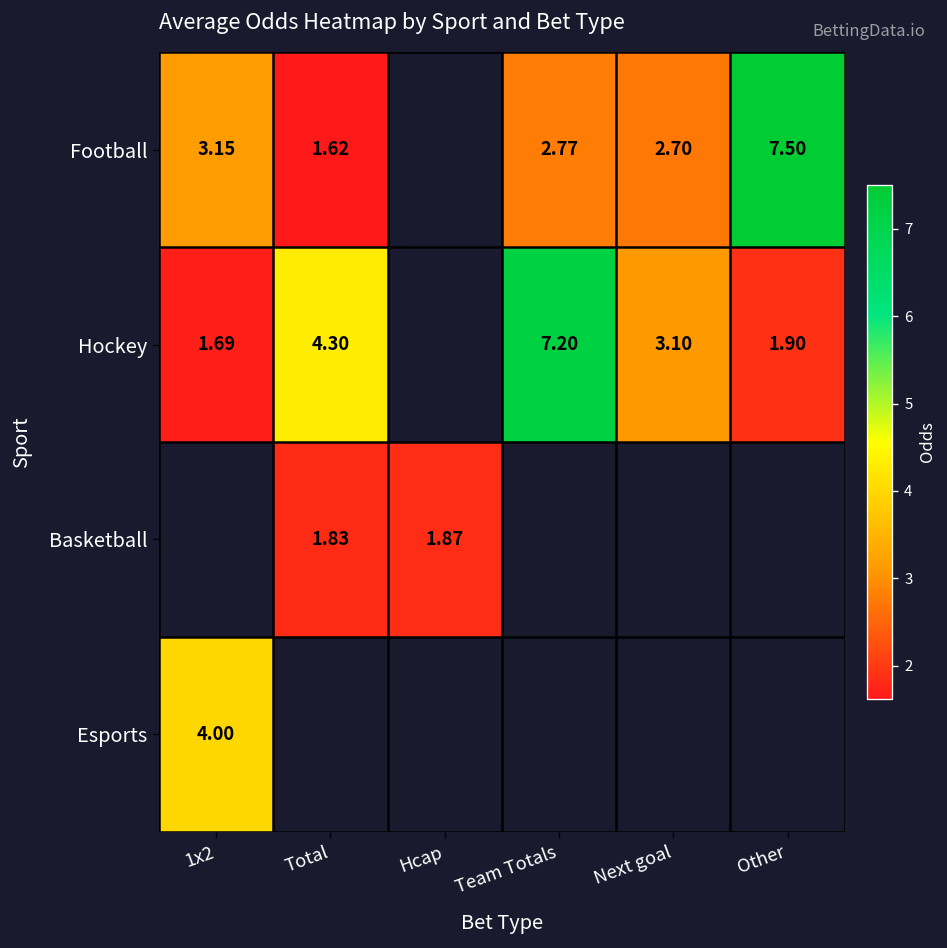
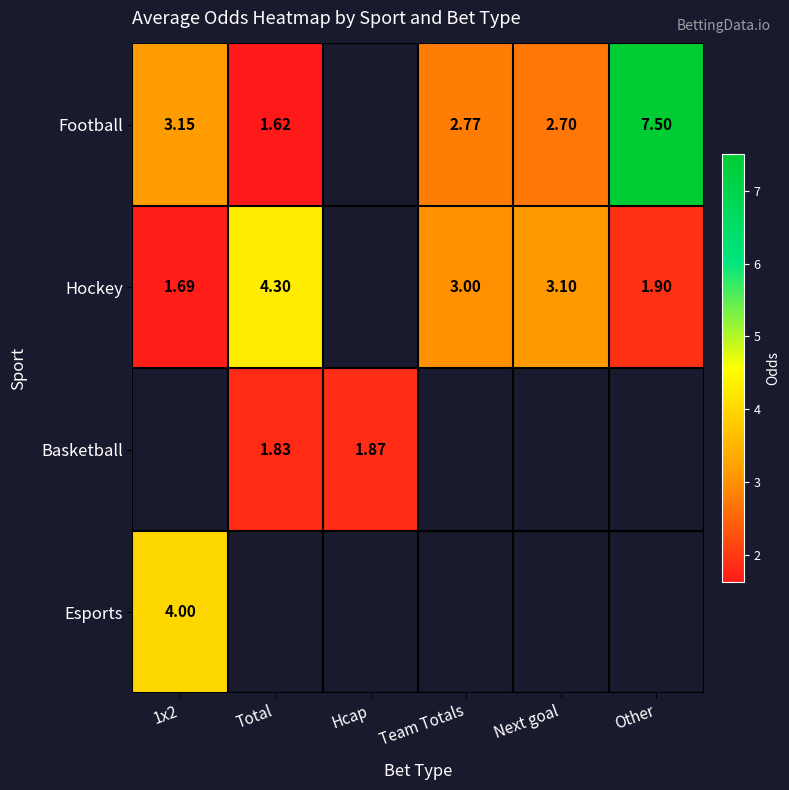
  {
    "Football": {
      "1x2": 3.15,
      "Total": 1.62,
      "Team Totals": 2.77,
      "Next goal": 2.70,
      "Other": 7.50
    },
    "Hockey": {
      "1x2": 1.69,
      "Total": 4.30,
-     "Team Totals": 7.20,
+     "Team Totals": 3.00,
      "Next goal": 3.10,
      "Other": 1.90
    },
    "Basketball": {
      "Total": 1.83,
      "Hcap": 1.87
    },
    "Esports": {
      "1x2": 4.00
    }
  }
